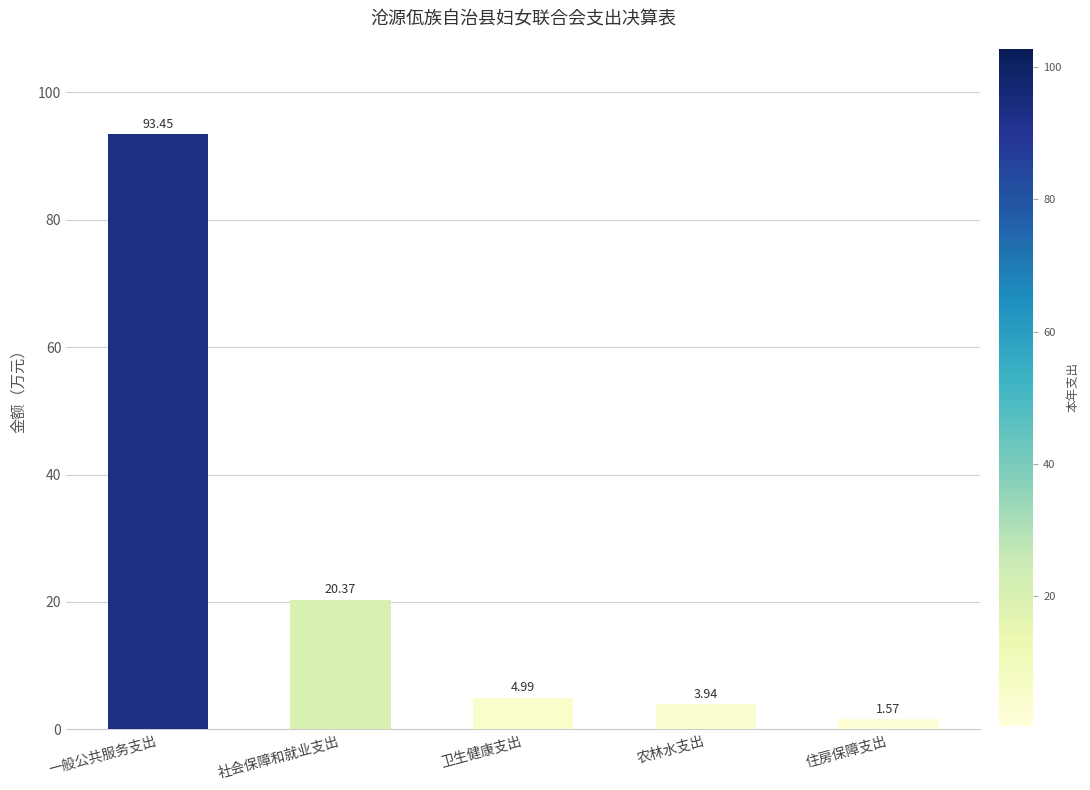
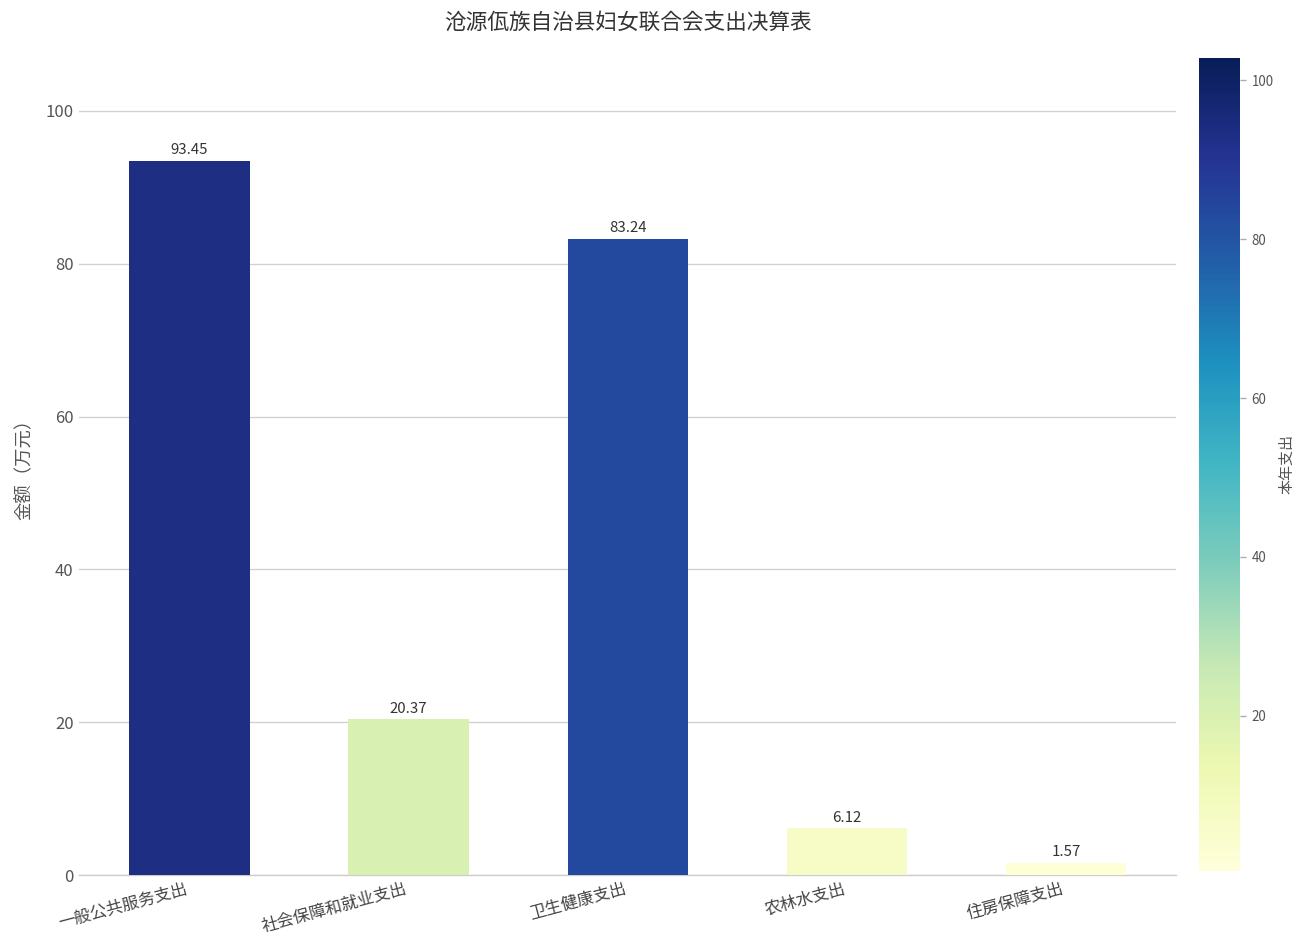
  {
    "一般公共服务支出": 93.45,
    "社会保障和就业支出": 20.37,
-   "卫生健康支出": 4.99,
-   "农林水支出": 3.94,
+   "卫生健康支出": 83.24,
+   "农林水支出": 6.12,
    "住房保障支出": 1.57
  }
